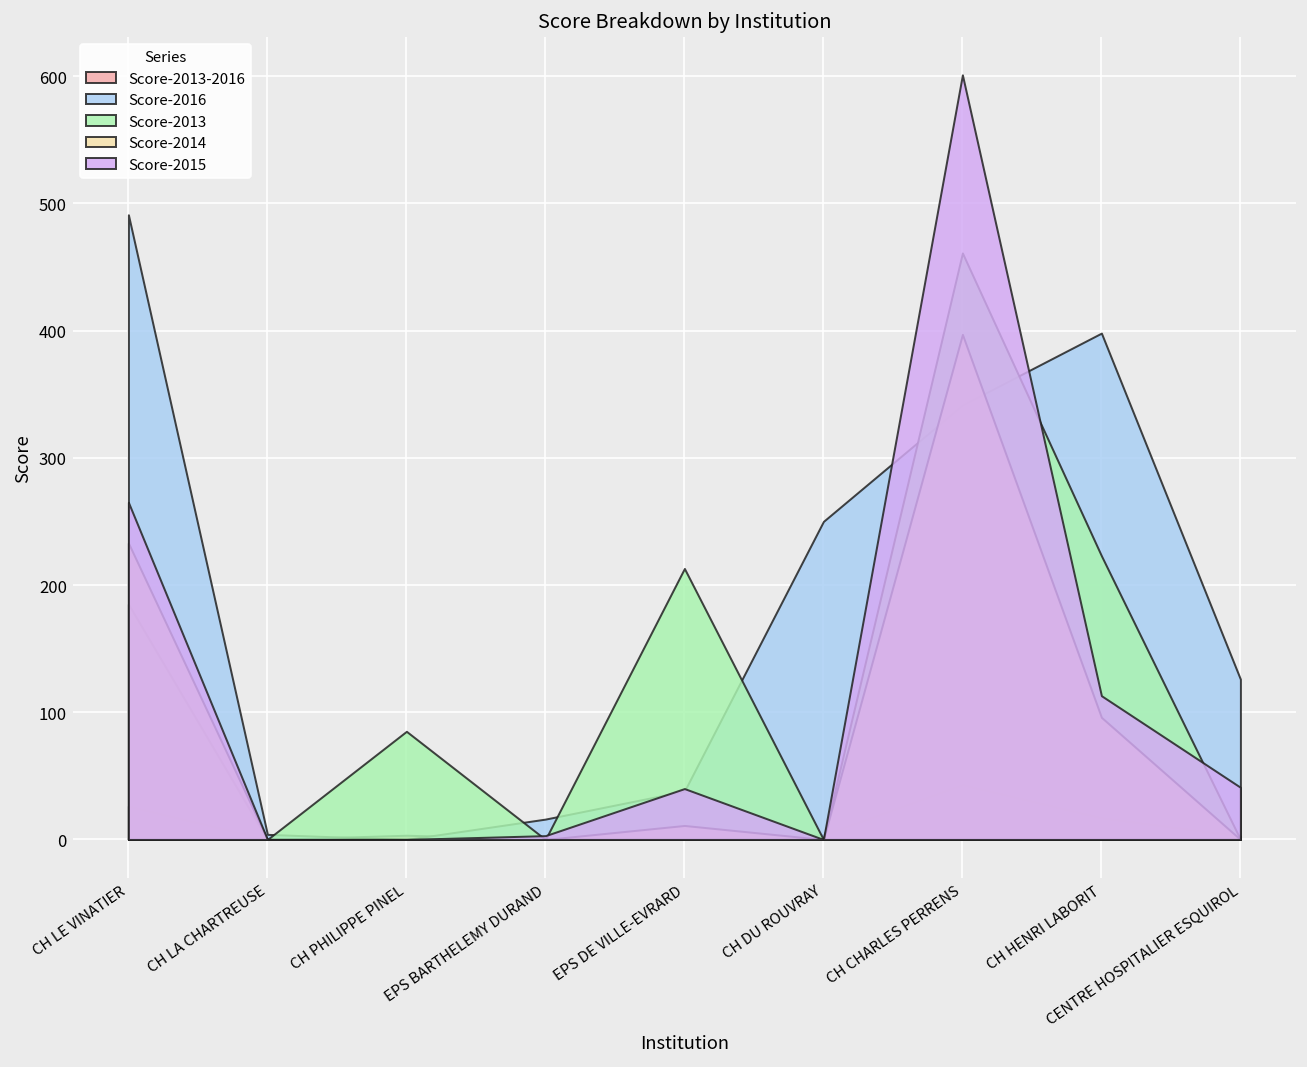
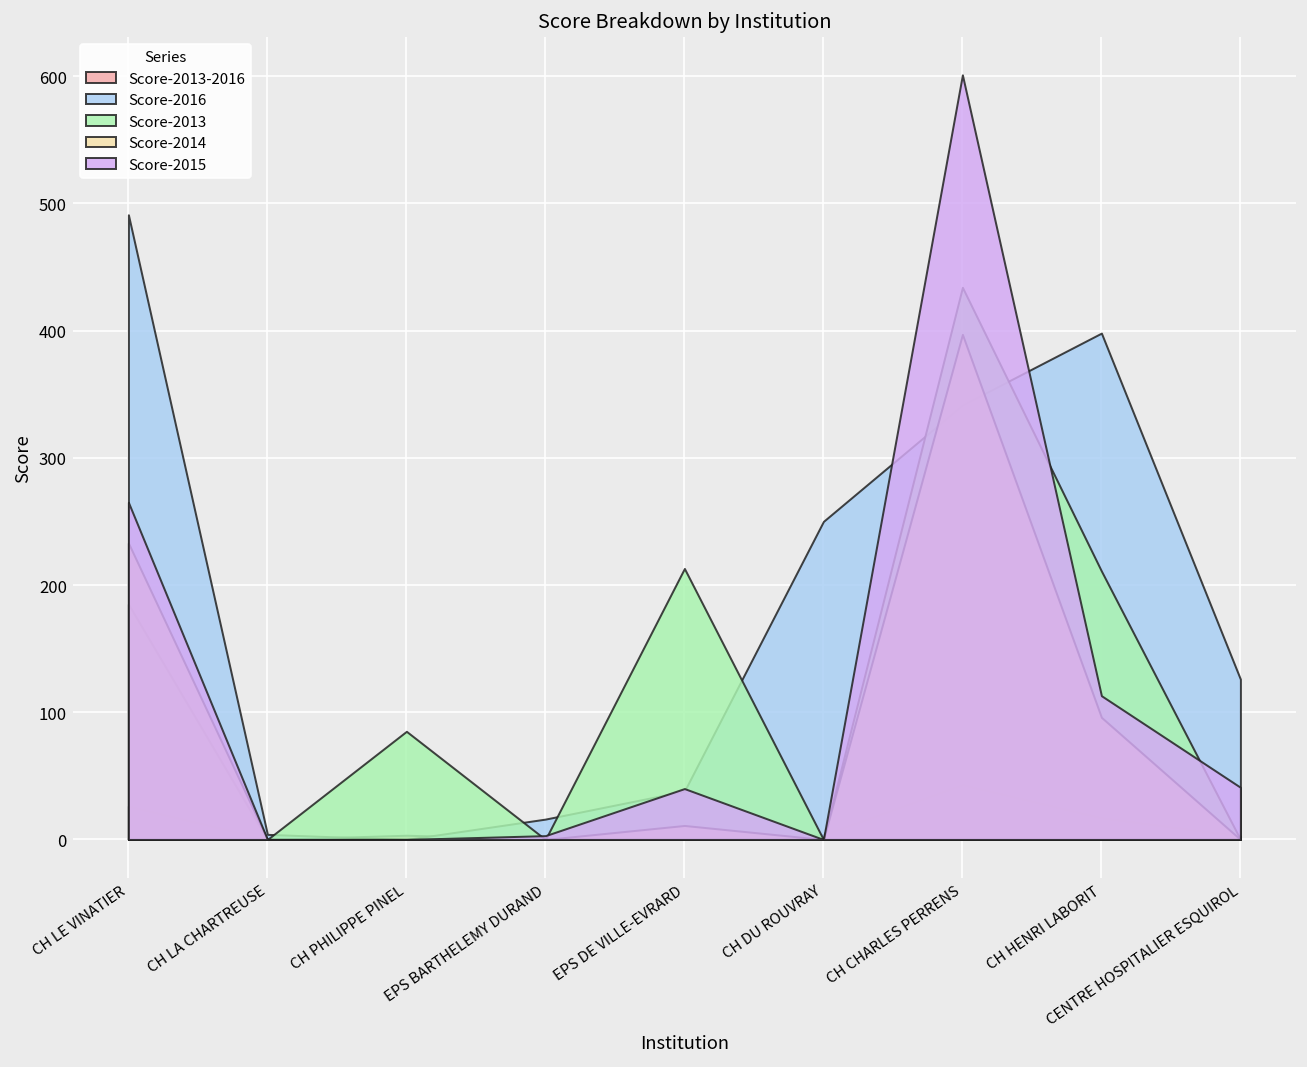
  {
    "Score-2013": {
      "CH LE VINATIER": 185,
      "CH PHILIPPE PINEL": 85,
      "EPS DE VILLE-EVRARD": 213,
-     "CH CHARLES PERRENS": 461,
-     "CH HENRI LABORIT": 223
+     "CH CHARLES PERRENS": 434,
+     "CH HENRI LABORIT": 211
    }
  }
